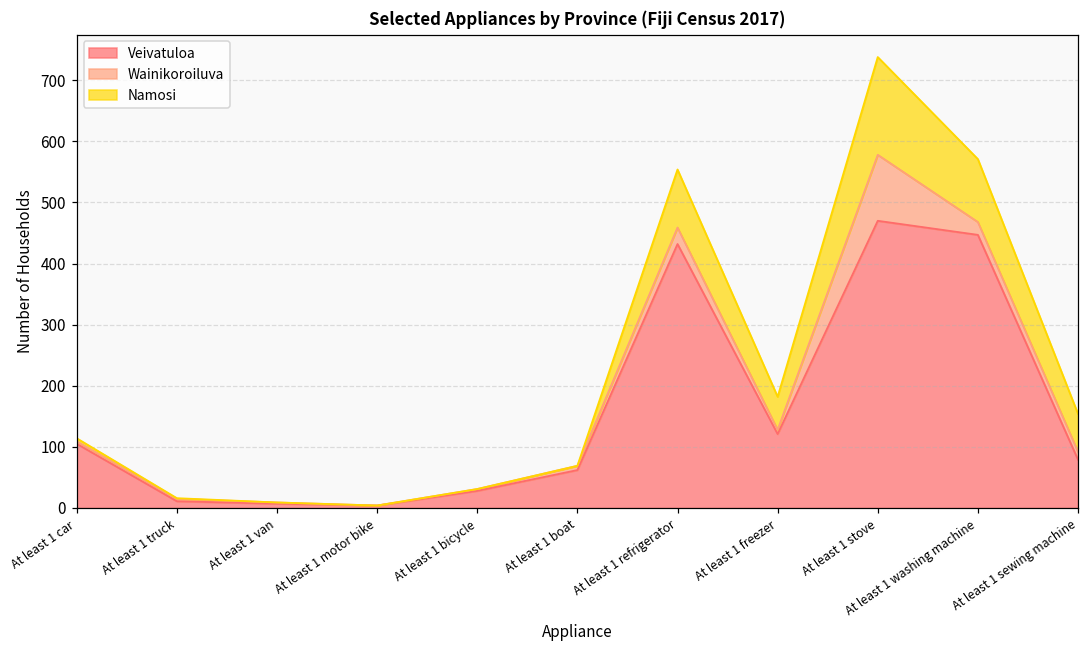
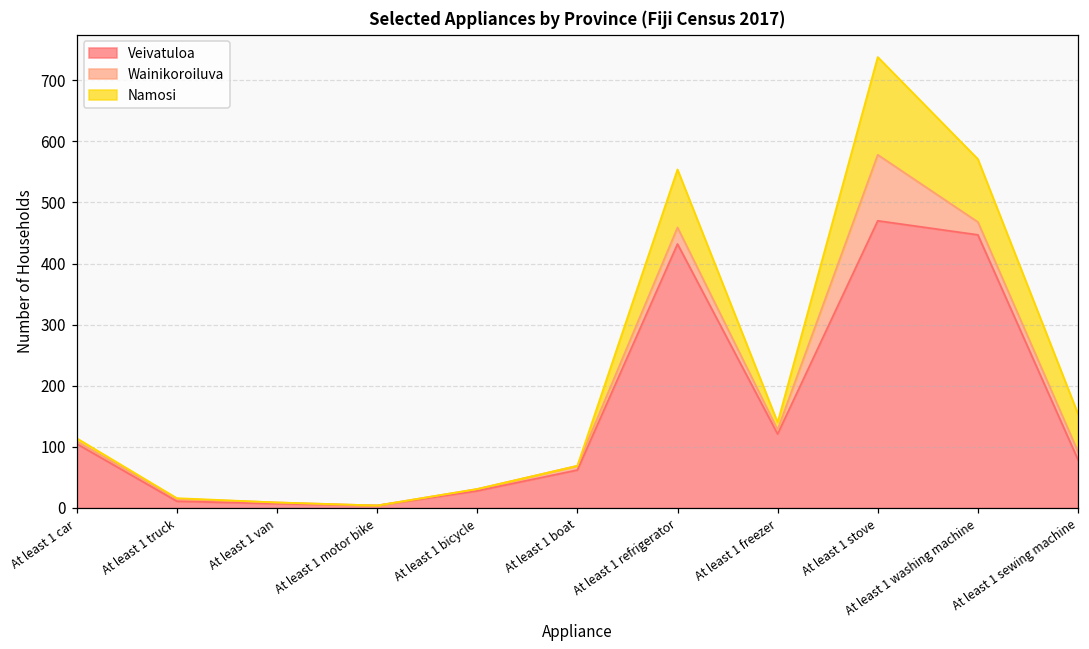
  {
    "Namosi": {
      "At least 1 car": 10,
      "At least 1 refrigerator": 100,
-     "At least 1 freezer": 50,
+     "At least 1 freezer": 10,
      "At least 1 stove": 160,
      "At least 1 washing machine": 100,
      "At least 1 sewing machine": 60
    }
  }
